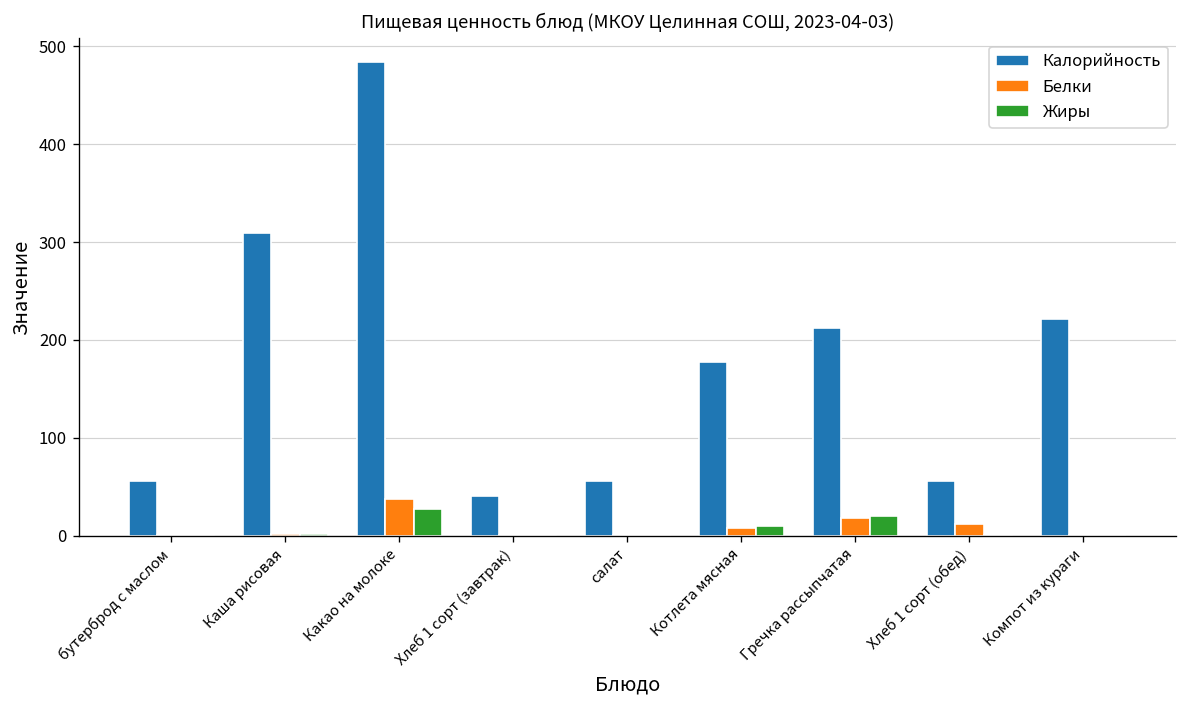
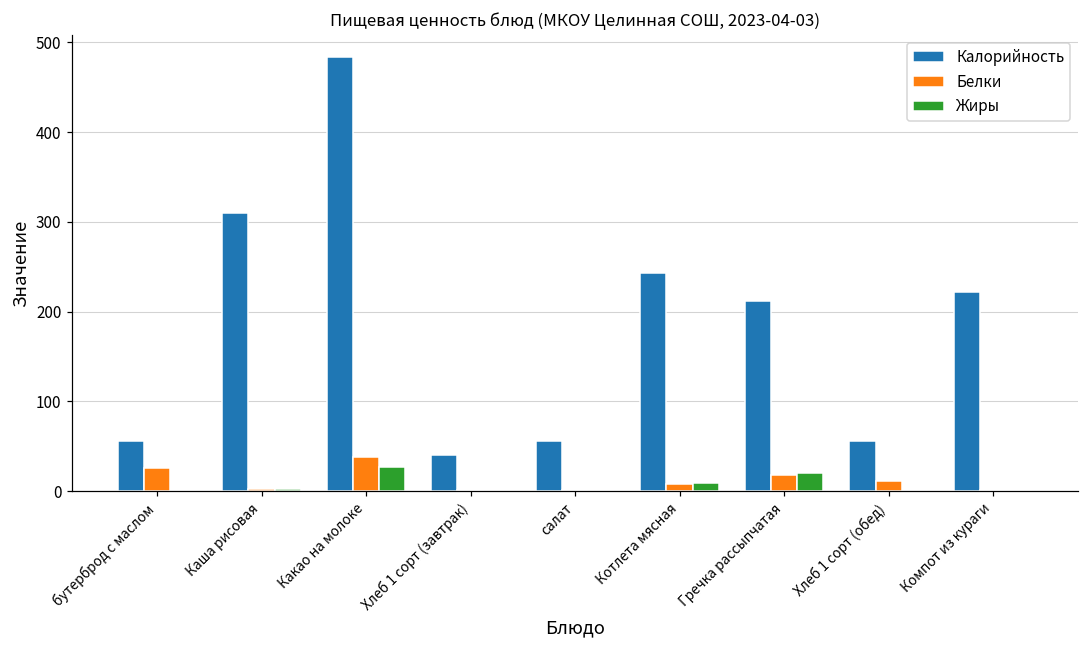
  {
    "Калорийность": {
      "бутерброд с маслом": 60,
      "Каша рисовая": 310,
      "Какао на молоке": 480,
      "Хлеб 1 сорт (завтрак)": 40,
      "салат": 60,
-     "Котлета мясная": 180,
+     "Котлета мясная": 240,
      "Гречка рассыпчатая": 210,
      "Хлеб 1 сорт (обед)": 60,
      "Компот из кураги": 220
    },
    "Белки": {
-     "бутерброд с маслом": 0,
+     "бутерброд с маслом": 30,
      "Какао на молоке": 40,
      "Котлета мясная": 10,
      "Гречка рассыпчатая": 20,
      "Хлеб 1 сорт (обед)": 10
    },
    "Жиры": {
      "Какао на молоке": 30,
      "Котлета мясная": 10,
      "Гречка рассыпчатая": 20
    }
  }
